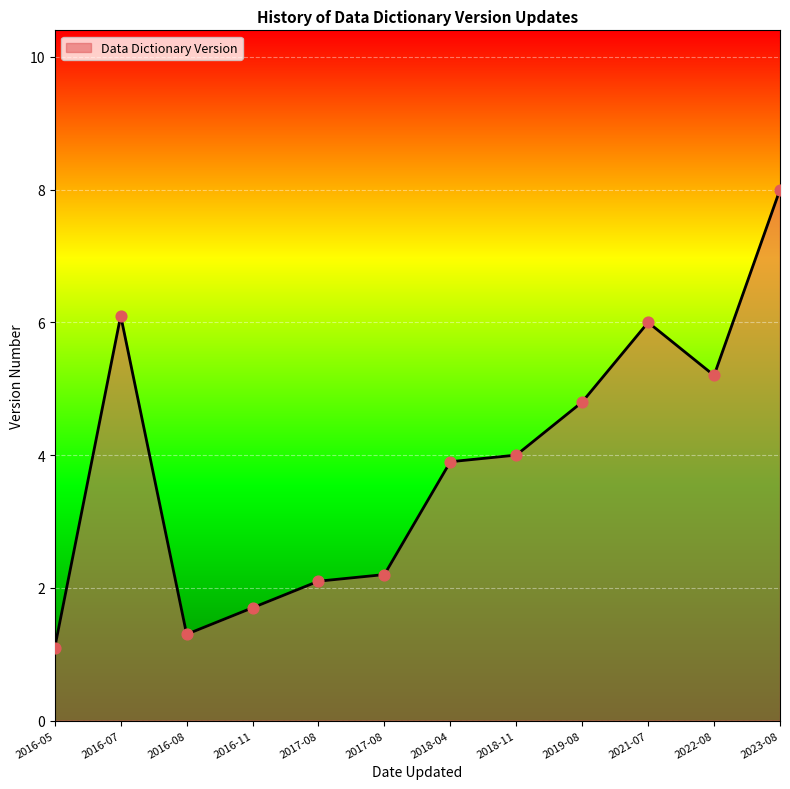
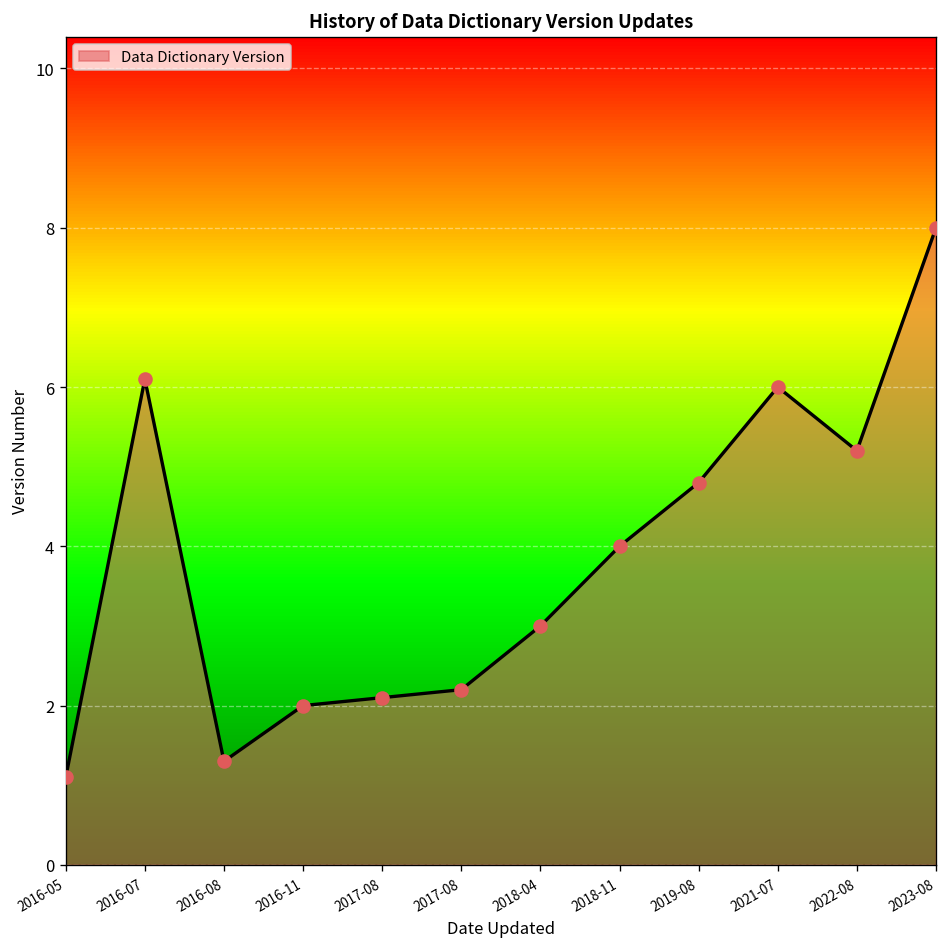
  {
    "2016-05": 1.1,
    "2016-07": 6.1,
    "2016-08": 1.3,
-   "2016-11": 1.7,
-   "2018-04": 3.9,
+   "2016-11": 2.0,
+   "2018-04": 3.0,
    "2018-11": 4.0,
    "2019-08": 4.8,
    "2021-07": 6.0,
    "2022-08": 5.2,
    "2023-08": 8.0
  }
